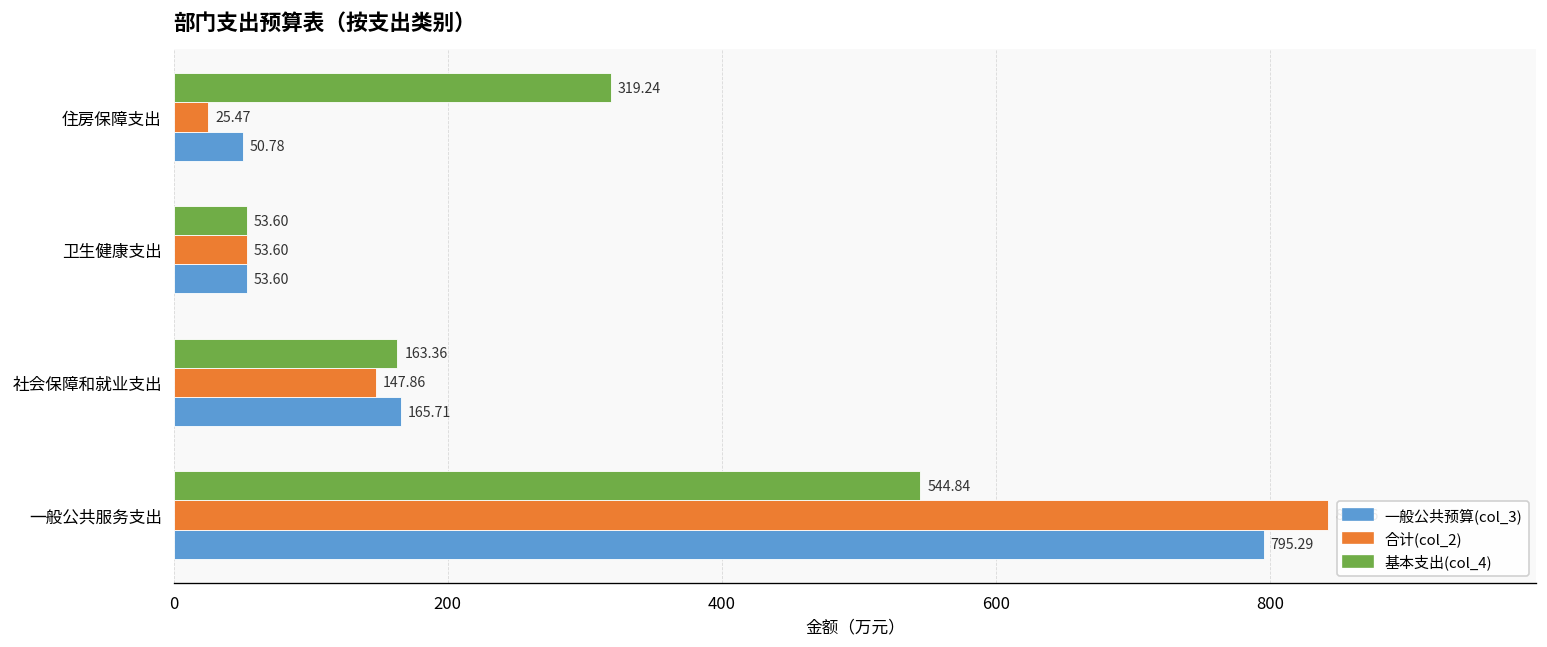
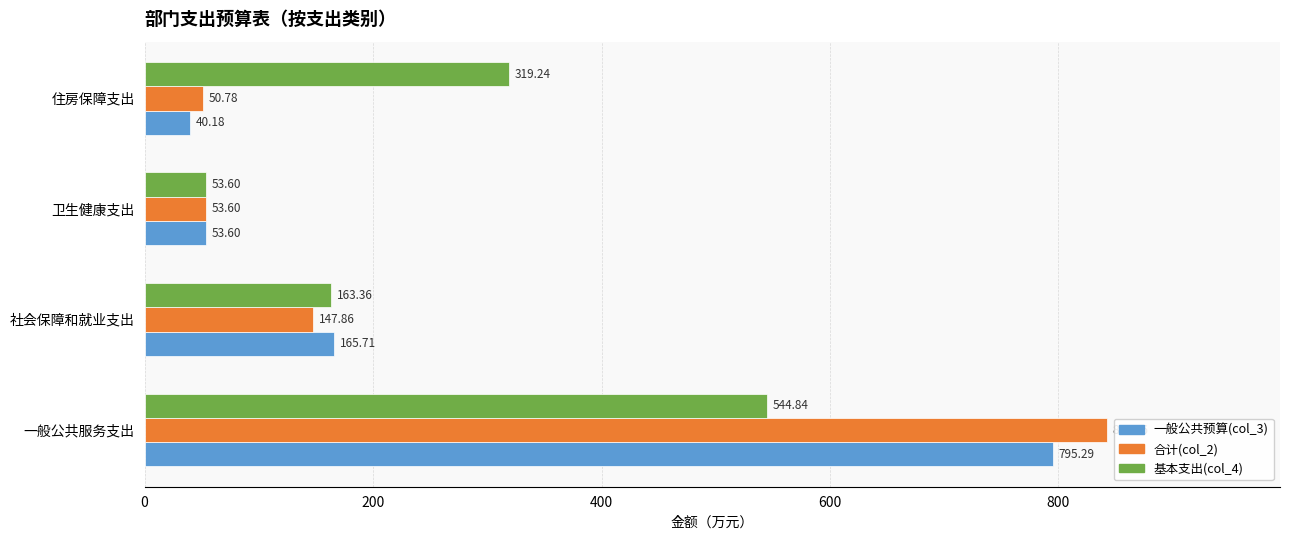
  {
    "一般公共预算(col_3)": {
-     "住房保障支出": 50.78,
+     "住房保障支出": 40.18,
      "卫生健康支出": 53.60,
      "社会保障和就业支出": 165.71,
      "一般公共服务支出": 795.29
    },
    "合计(col_2)": {
-     "住房保障支出": 25.47,
+     "住房保障支出": 50.78,
      "卫生健康支出": 53.60,
      "社会保障和就业支出": 147.86
    },
    "基本支出(col_4)": {
      "住房保障支出": 319.24,
      "卫生健康支出": 53.60,
      "社会保障和就业支出": 163.36,
      "一般公共服务支出": 544.84
    }
  }
